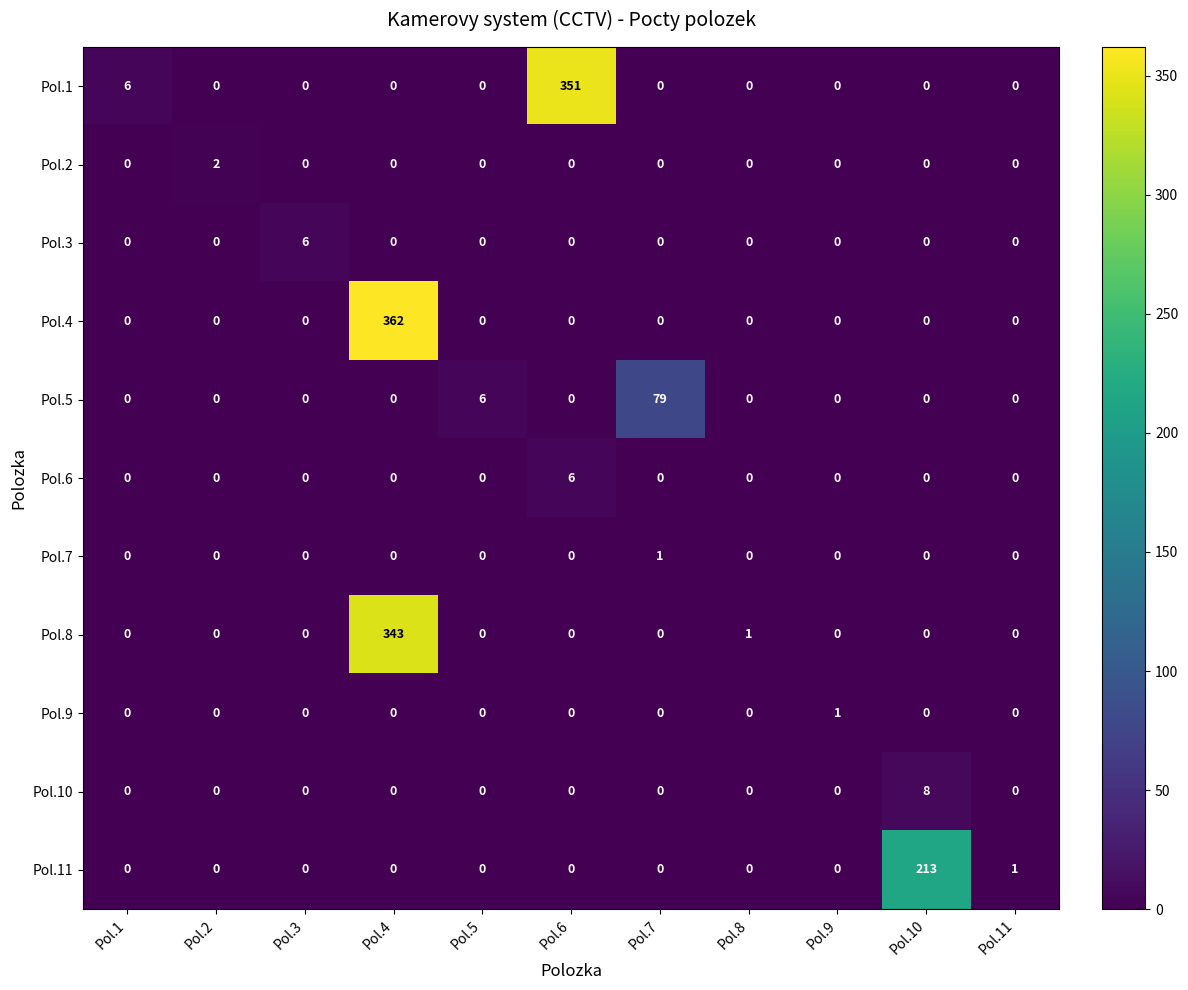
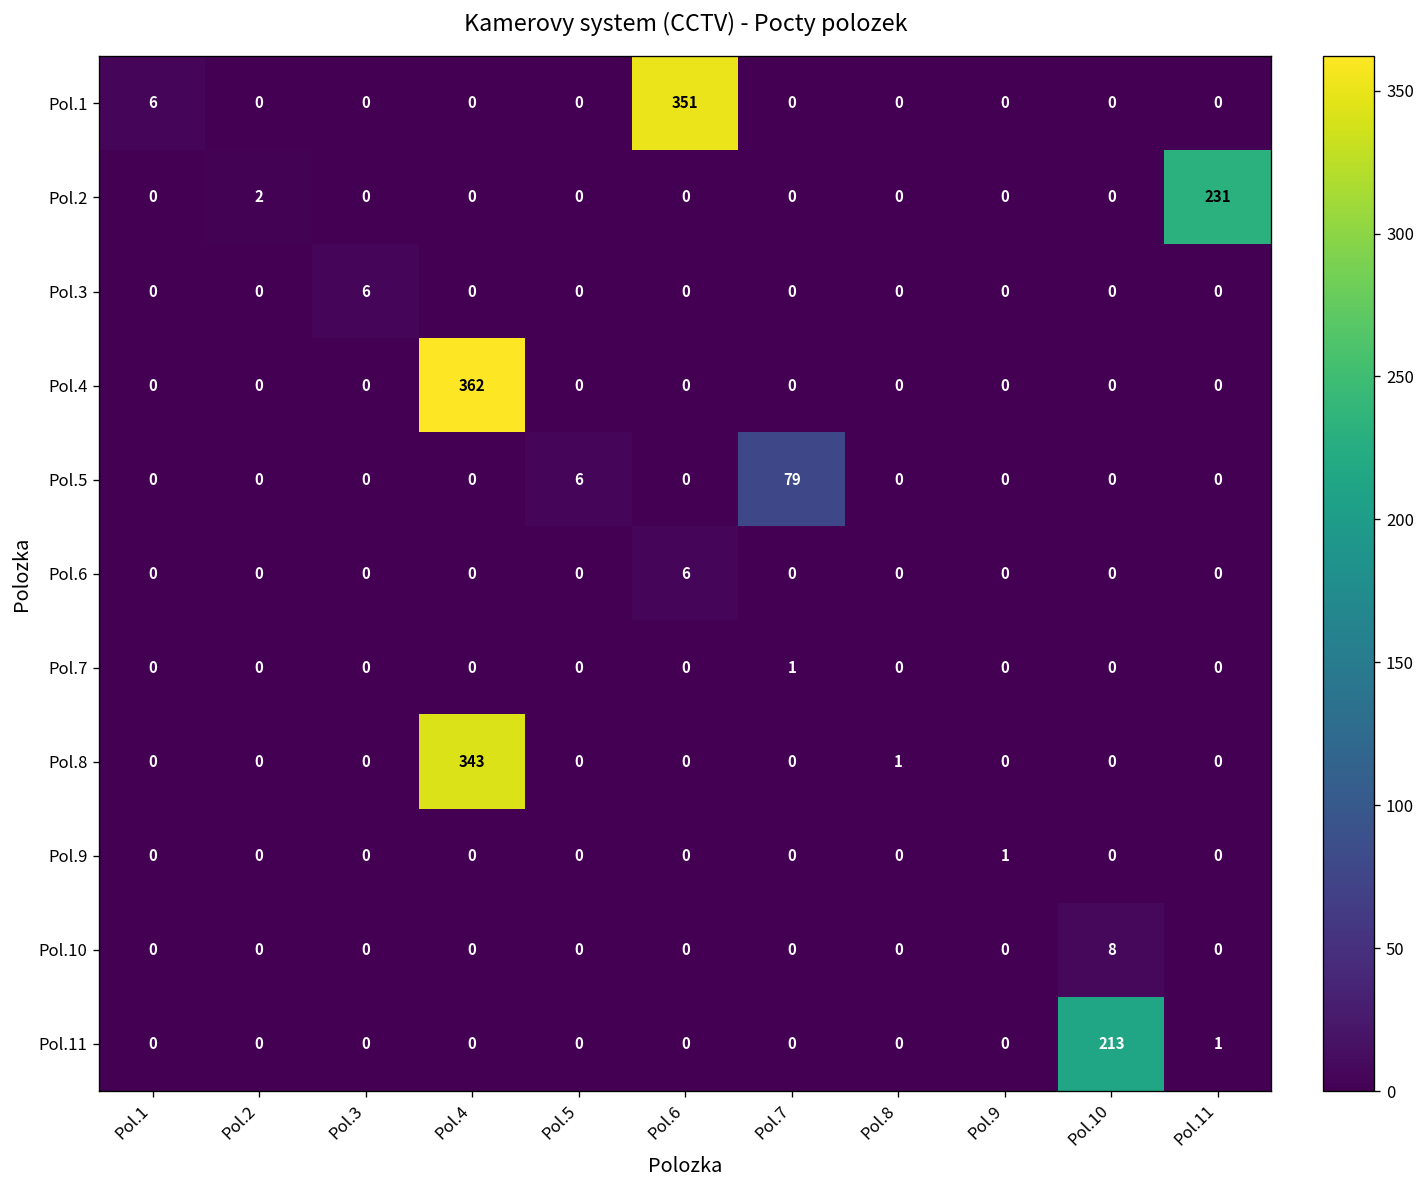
  {
    "Pol.1": {
      "Pol.1": 6,
      "Pol.2": 0,
      "Pol.3": 0,
      "Pol.4": 0,
      "Pol.5": 0,
      "Pol.6": 351,
      "Pol.7": 0,
      "Pol.8": 0,
      "Pol.9": 0,
      "Pol.10": 0,
      "Pol.11": 0
    },
    "Pol.2": {
      "Pol.1": 0,
      "Pol.2": 2,
      "Pol.3": 0,
      "Pol.4": 0,
      "Pol.5": 0,
      "Pol.6": 0,
      "Pol.7": 0,
      "Pol.8": 0,
      "Pol.9": 0,
      "Pol.10": 0,
-     "Pol.11": 0
+     "Pol.11": 231
    },
    "Pol.3": {
      "Pol.1": 0,
      "Pol.2": 0,
      "Pol.3": 6,
      "Pol.4": 0,
      "Pol.5": 0,
      "Pol.6": 0,
      "Pol.7": 0,
      "Pol.8": 0,
      "Pol.9": 0,
      "Pol.10": 0,
      "Pol.11": 0
    },
    "Pol.4": {
      "Pol.1": 0,
      "Pol.2": 0,
      "Pol.3": 0,
      "Pol.4": 362,
      "Pol.5": 0,
      "Pol.6": 0,
      "Pol.7": 0,
      "Pol.8": 0,
      "Pol.9": 0,
      "Pol.10": 0,
      "Pol.11": 0
    },
    "Pol.5": {
      "Pol.1": 0,
      "Pol.2": 0,
      "Pol.3": 0,
      "Pol.4": 0,
      "Pol.5": 6,
      "Pol.6": 0,
      "Pol.7": 79,
      "Pol.8": 0,
      "Pol.9": 0,
      "Pol.10": 0,
      "Pol.11": 0
    },
    "Pol.6": {
      "Pol.1": 0,
      "Pol.2": 0,
      "Pol.3": 0,
      "Pol.4": 0,
      "Pol.5": 0,
      "Pol.6": 6,
      "Pol.7": 0,
      "Pol.8": 0,
      "Pol.9": 0,
      "Pol.10": 0,
      "Pol.11": 0
    },
    "Pol.7": {
      "Pol.1": 0,
      "Pol.2": 0,
      "Pol.3": 0,
      "Pol.4": 0,
      "Pol.5": 0,
      "Pol.6": 0,
      "Pol.7": 1,
      "Pol.8": 0,
      "Pol.9": 0,
      "Pol.10": 0,
      "Pol.11": 0
    },
    "Pol.8": {
      "Pol.1": 0,
      "Pol.2": 0,
      "Pol.3": 0,
      "Pol.4": 343,
      "Pol.5": 0,
      "Pol.6": 0,
      "Pol.7": 0,
      "Pol.8": 1,
      "Pol.9": 0,
      "Pol.10": 0,
      "Pol.11": 0
    },
    "Pol.9": {
      "Pol.1": 0,
      "Pol.2": 0,
      "Pol.3": 0,
      "Pol.4": 0,
      "Pol.5": 0,
      "Pol.6": 0,
      "Pol.7": 0,
      "Pol.8": 0,
      "Pol.9": 1,
      "Pol.10": 0,
      "Pol.11": 0
    },
    "Pol.10": {
      "Pol.1": 0,
      "Pol.2": 0,
      "Pol.3": 0,
      "Pol.4": 0,
      "Pol.5": 0,
      "Pol.6": 0,
      "Pol.7": 0,
      "Pol.8": 0,
      "Pol.9": 0,
      "Pol.10": 8,
      "Pol.11": 0
    },
    "Pol.11": {
      "Pol.1": 0,
      "Pol.2": 0,
      "Pol.3": 0,
      "Pol.4": 0,
      "Pol.5": 0,
      "Pol.6": 0,
      "Pol.7": 0,
      "Pol.8": 0,
      "Pol.9": 0,
      "Pol.10": 213,
      "Pol.11": 1
    }
  }
